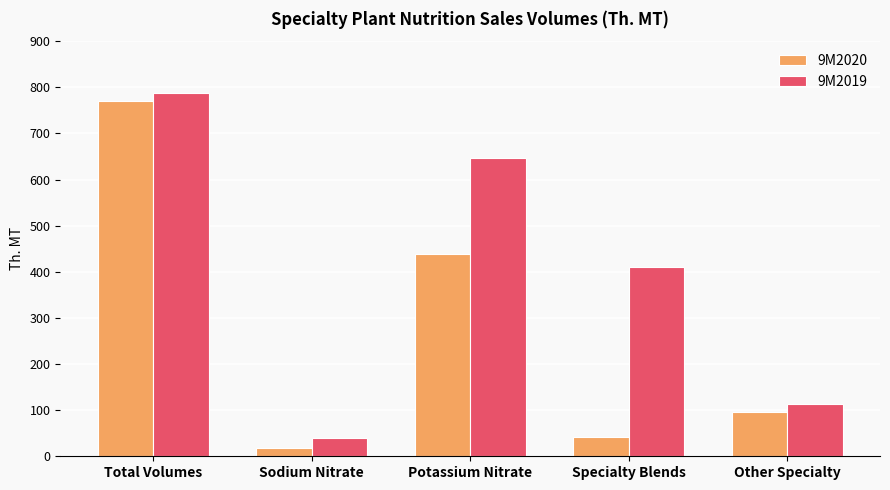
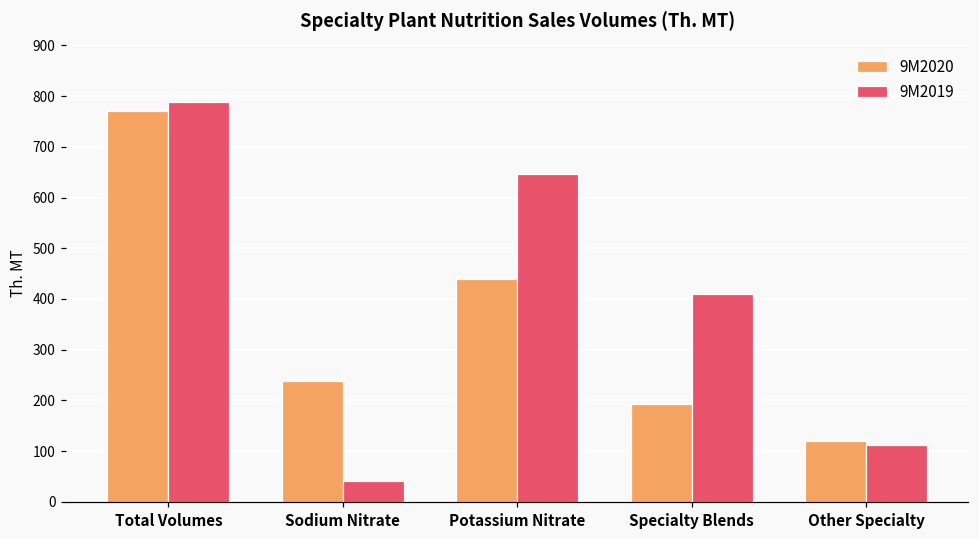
  {
    "9M2020": {
      "Total Volumes": 770,
-     "Sodium Nitrate": 20,
+     "Sodium Nitrate": 240,
      "Potassium Nitrate": 440,
-     "Specialty Blends": 40,
-     "Other Specialty": 100
+     "Specialty Blends": 190,
+     "Other Specialty": 120
    },
    "9M2019": {
      "Total Volumes": 790,
      "Sodium Nitrate": 40,
      "Potassium Nitrate": 650,
      "Specialty Blends": 410,
      "Other Specialty": 110
    }
  }
